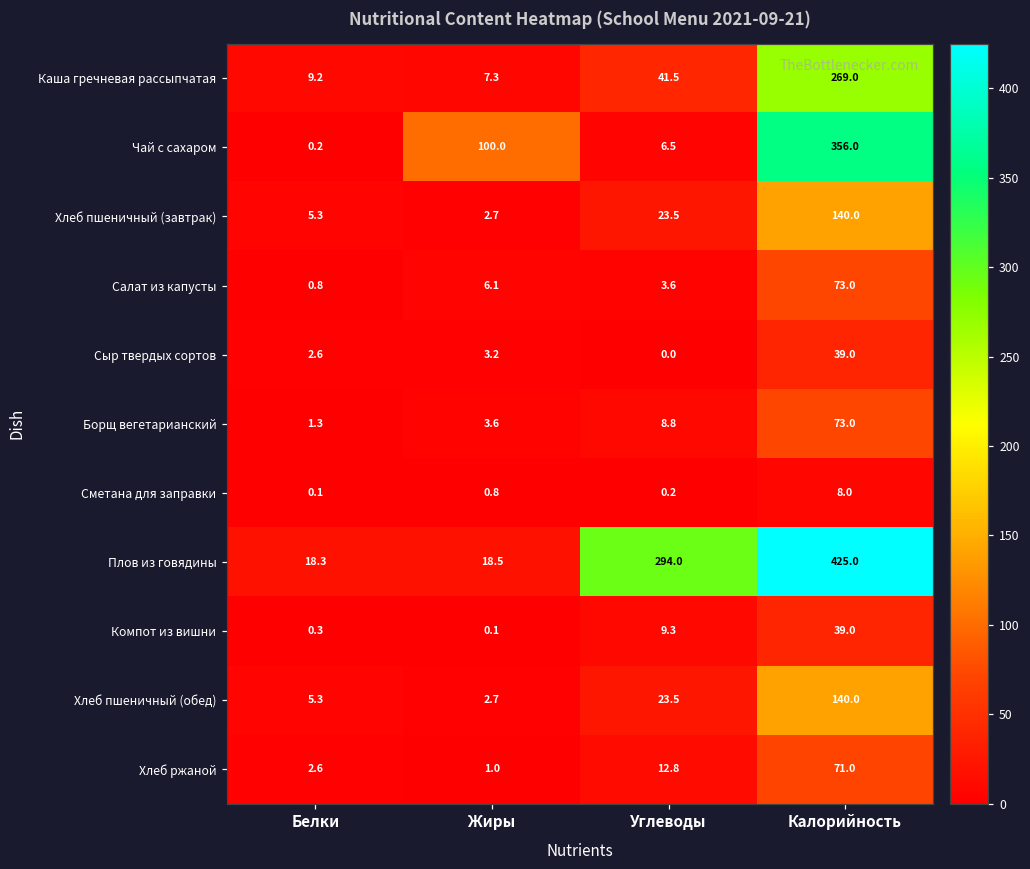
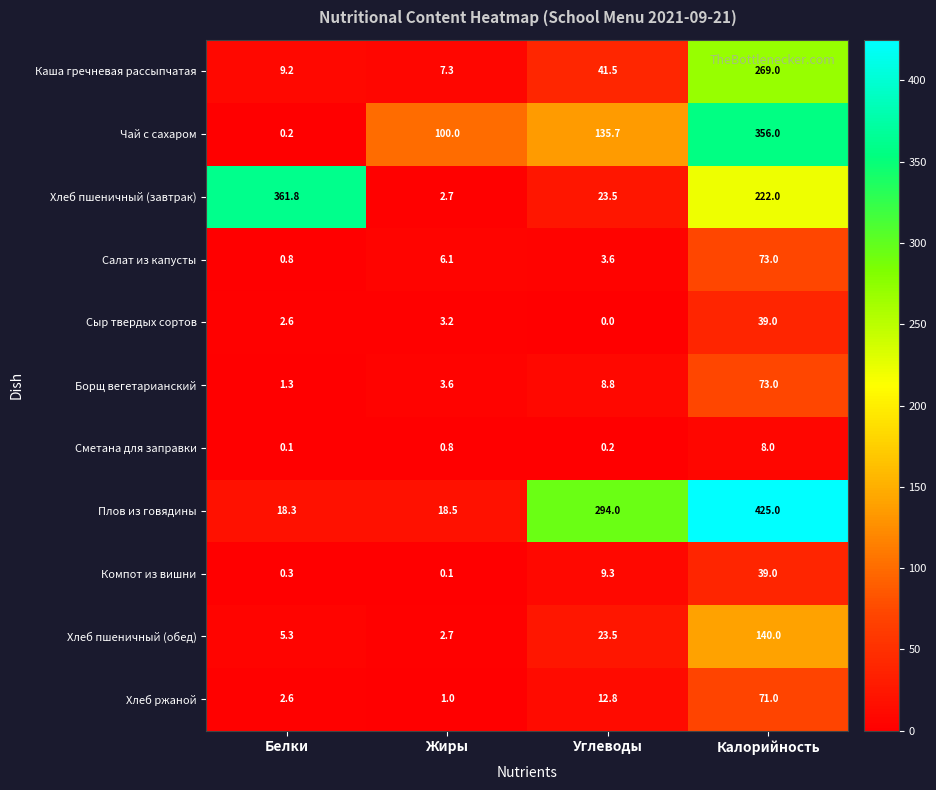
  {
    "Каша гречневая рассыпчатая": {
      "Белки": 9.2,
      "Жиры": 7.3,
      "Углеводы": 41.5
    },
    "Чай с сахаром": {
      "Белки": 0.2,
      "Жиры": 100.0,
-     "Углеводы": 6.5,
+     "Углеводы": 135.7,
      "Калорийность": 356.0
    },
    "Хлеб пшеничный (завтрак)": {
-     "Белки": 5.3,
+     "Белки": 361.8,
      "Жиры": 2.7,
      "Углеводы": 23.5,
-     "Калорийность": 140.0
+     "Калорийность": 222.0
    },
    "Салат из капусты": {
      "Белки": 0.8,
      "Жиры": 6.1,
      "Углеводы": 3.6,
      "Калорийность": 73.0
    },
    "Сыр твердых сортов": {
      "Белки": 2.6,
      "Жиры": 3.2,
      "Углеводы": 0.0,
      "Калорийность": 39.0
    },
    "Борщ вегетарианский": {
      "Белки": 1.3,
      "Жиры": 3.6,
      "Углеводы": 8.8,
      "Калорийность": 73.0
    },
    "Сметана для заправки": {
      "Белки": 0.1,
      "Жиры": 0.8,
      "Углеводы": 0.2,
      "Калорийность": 8.0
    },
    "Плов из говядины": {
      "Белки": 18.3,
      "Жиры": 18.5,
      "Углеводы": 294.0,
      "Калорийность": 425.0
    },
    "Компот из вишни": {
      "Белки": 0.3,
      "Жиры": 0.1,
      "Углеводы": 9.3,
      "Калорийность": 39.0
    },
    "Хлеб пшеничный (обед)": {
      "Белки": 5.3,
      "Жиры": 2.7,
      "Углеводы": 23.5,
      "Калорийность": 140.0
    },
    "Хлеб ржаной": {
      "Белки": 2.6,
      "Жиры": 1.0,
      "Углеводы": 12.8,
      "Калорийность": 71.0
    }
  }
